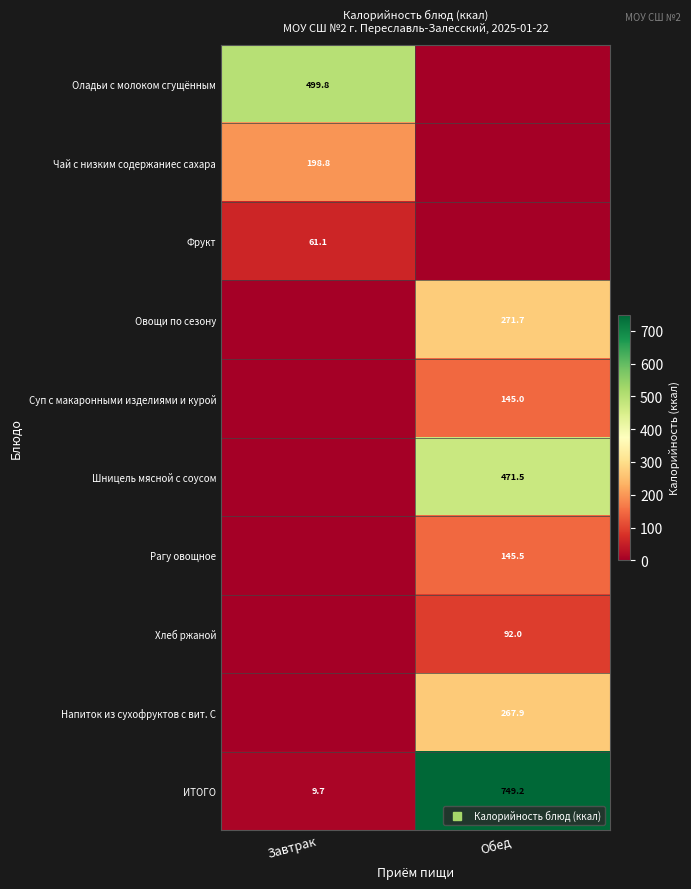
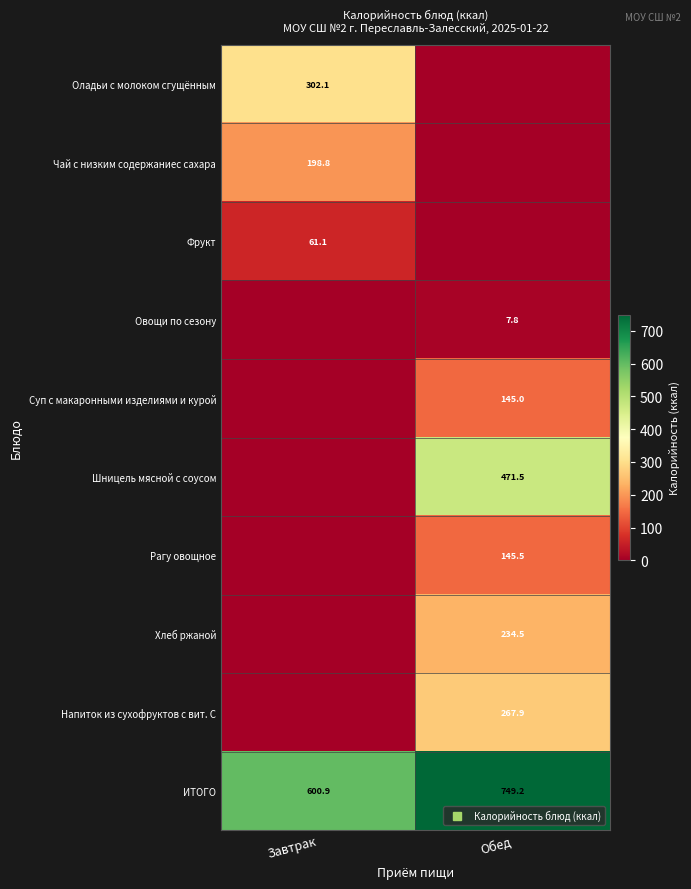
  {
    "Оладьи с молоком сгущённым": {
-     "Завтрак": 499.8
+     "Завтрак": 302.1
    },
    "Чай с низким содержаниес сахара": {
      "Завтрак": 198.8
    },
    "Фрукт": {
      "Завтрак": 61.1
    },
    "Овощи по сезону": {
-     "Обед": 271.7
+     "Обед": 7.8
    },
    "Суп с макаронными изделиями и курой": {
      "Обед": 145.0
    },
    "Шницель мясной с соусом": {
      "Обед": 471.5
    },
    "Рагу овощное": {
      "Обед": 145.5
    },
    "Хлеб ржаной": {
-     "Обед": 92.0
+     "Обед": 234.5
    },
    "Напиток из сухофруктов с вит. С": {
      "Обед": 267.9
    },
    "ИТОГО": {
-     "Завтрак": 9.7,
+     "Завтрак": 600.9,
      "Обед": 749.2
    }
  }
